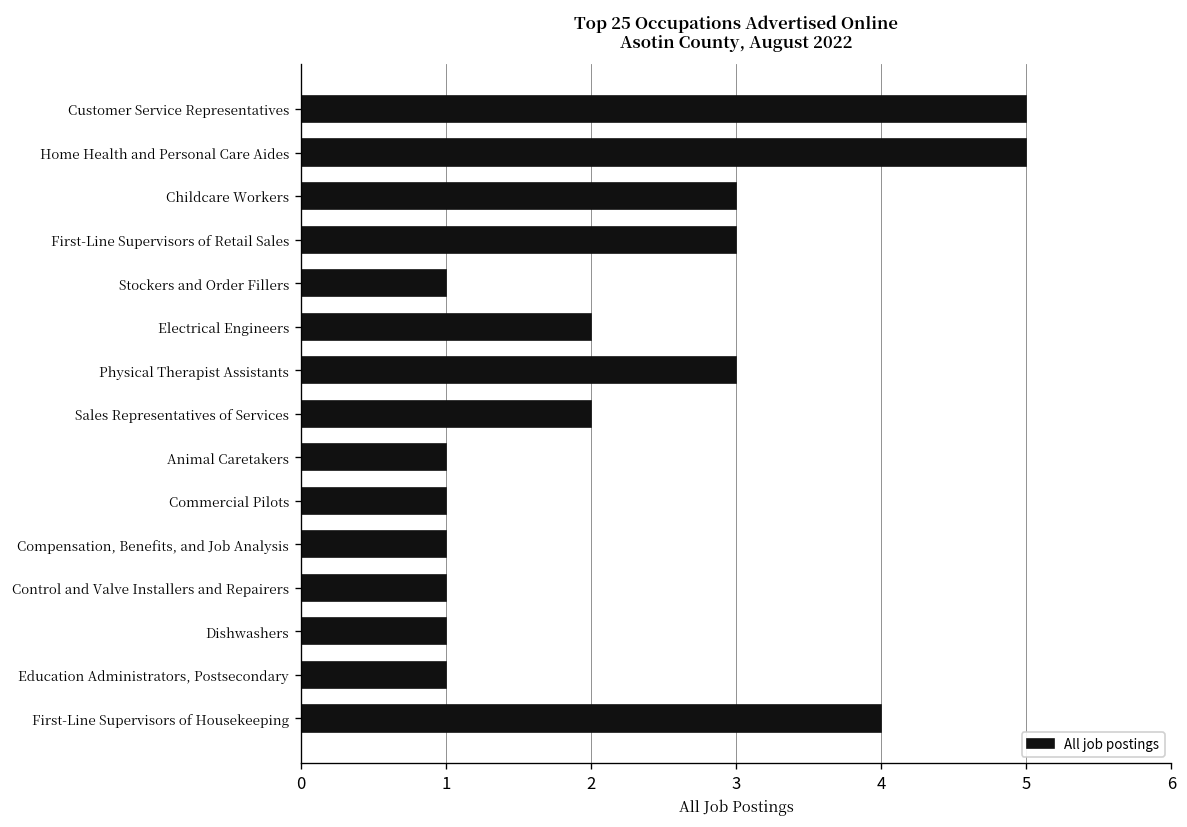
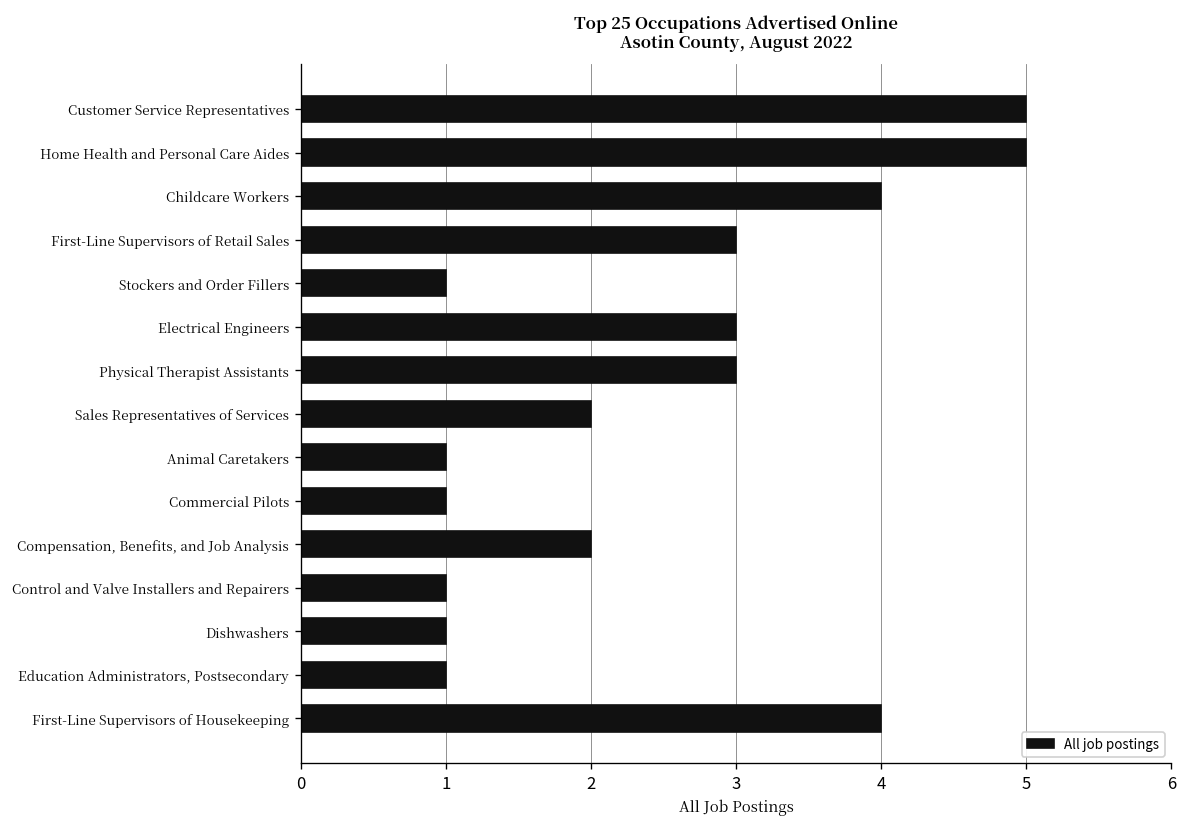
  {
    "Customer Service Representatives": 5,
    "Home Health and Personal Care Aides": 5,
-   "Childcare Workers": 3,
+   "Childcare Workers": 4,
    "First-Line Supervisors of Retail Sales": 3,
    "Stockers and Order Fillers": 1,
-   "Electrical Engineers": 2,
+   "Electrical Engineers": 3,
    "Physical Therapist Assistants": 3,
    "Sales Representatives of Services": 2,
    "Animal Caretakers": 1,
    "Commercial Pilots": 1,
-   "Compensation, Benefits, and Job Analysis": 1,
+   "Compensation, Benefits, and Job Analysis": 2,
    "Control and Valve Installers and Repairers": 1,
    "Dishwashers": 1,
    "Education Administrators, Postsecondary": 1,
    "First-Line Supervisors of Housekeeping": 4
  }
